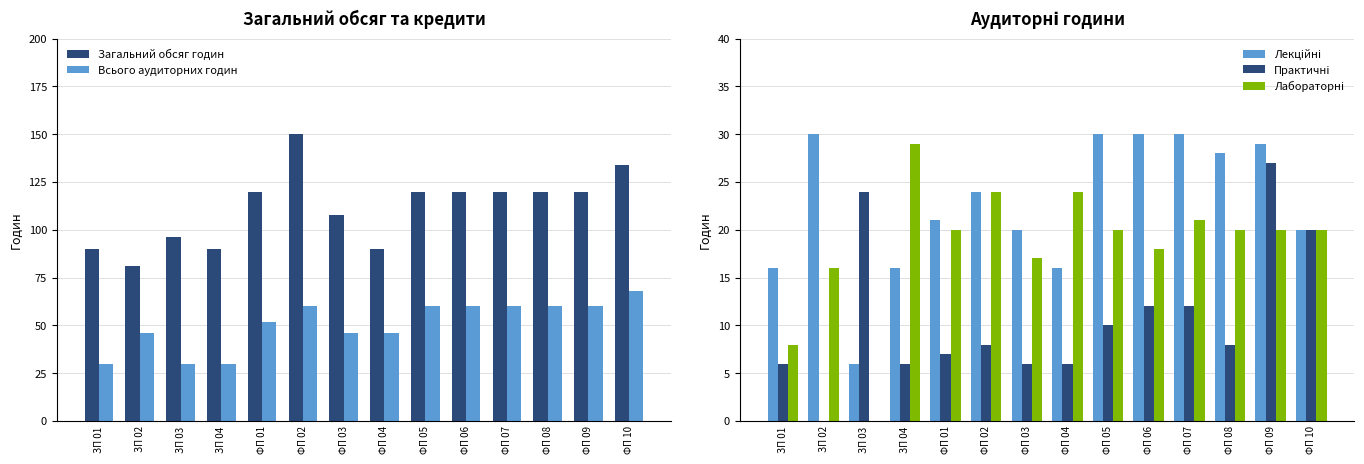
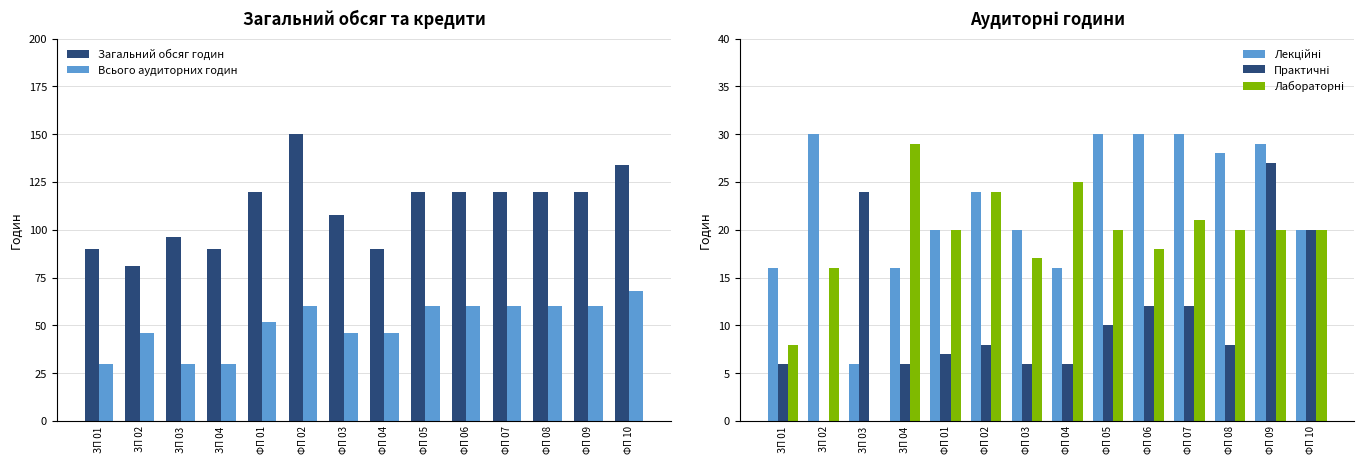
  {
    "Загальний обсяг та кредити": {
      "Загальний обсяг годин": {
        "ЗП 01": 90,
        "ЗП 02": 81,
        "ЗП 03": 96,
        "ЗП 04": 90,
        "ФП 01": 120,
        "ФП 02": 150,
        "ФП 03": 108,
        "ФП 04": 90,
        "ФП 05": 120,
        "ФП 06": 120,
        "ФП 07": 120,
        "ФП 08": 120,
        "ФП 09": 120,
        "ФП 10": 134
      },
      "Всього аудиторних годин": {
        "ЗП 01": 30,
        "ЗП 02": 46,
        "ЗП 03": 30,
        "ЗП 04": 30,
        "ФП 01": 52,
        "ФП 02": 60,
        "ФП 03": 46,
        "ФП 04": 46,
        "ФП 05": 60,
        "ФП 06": 60,
        "ФП 07": 60,
        "ФП 08": 60,
        "ФП 09": 60,
        "ФП 10": 68
      }
    },
    "Аудиторні години": {
      "Лекційні": {
        "ЗП 01": 16,
        "ЗП 02": 30,
        "ЗП 03": 6,
        "ЗП 04": 16,
-       "ФП 01": 21,
+       "ФП 01": 20,
        "ФП 02": 24,
        "ФП 03": 20,
        "ФП 04": 16,
        "ФП 05": 30,
        "ФП 06": 30,
        "ФП 07": 30,
        "ФП 08": 28,
        "ФП 09": 29,
        "ФП 10": 20
      },
      "Практичні": {
        "ЗП 01": 6,
        "ЗП 02": 0,
        "ЗП 03": 24,
        "ЗП 04": 6,
        "ФП 01": 7,
        "ФП 02": 8,
        "ФП 03": 6,
        "ФП 04": 6,
        "ФП 05": 10,
        "ФП 06": 12,
        "ФП 07": 12,
        "ФП 08": 8,
        "ФП 09": 27,
        "ФП 10": 20
      },
      "Лабораторні": {
        "ЗП 01": 8,
        "ЗП 02": 16,
        "ЗП 03": 0,
        "ЗП 04": 29,
        "ФП 01": 20,
        "ФП 02": 24,
        "ФП 03": 17,
-       "ФП 04": 24,
+       "ФП 04": 25,
        "ФП 05": 20,
        "ФП 06": 18,
        "ФП 07": 21,
        "ФП 08": 20,
        "ФП 09": 20,
        "ФП 10": 20
      }
    }
  }
